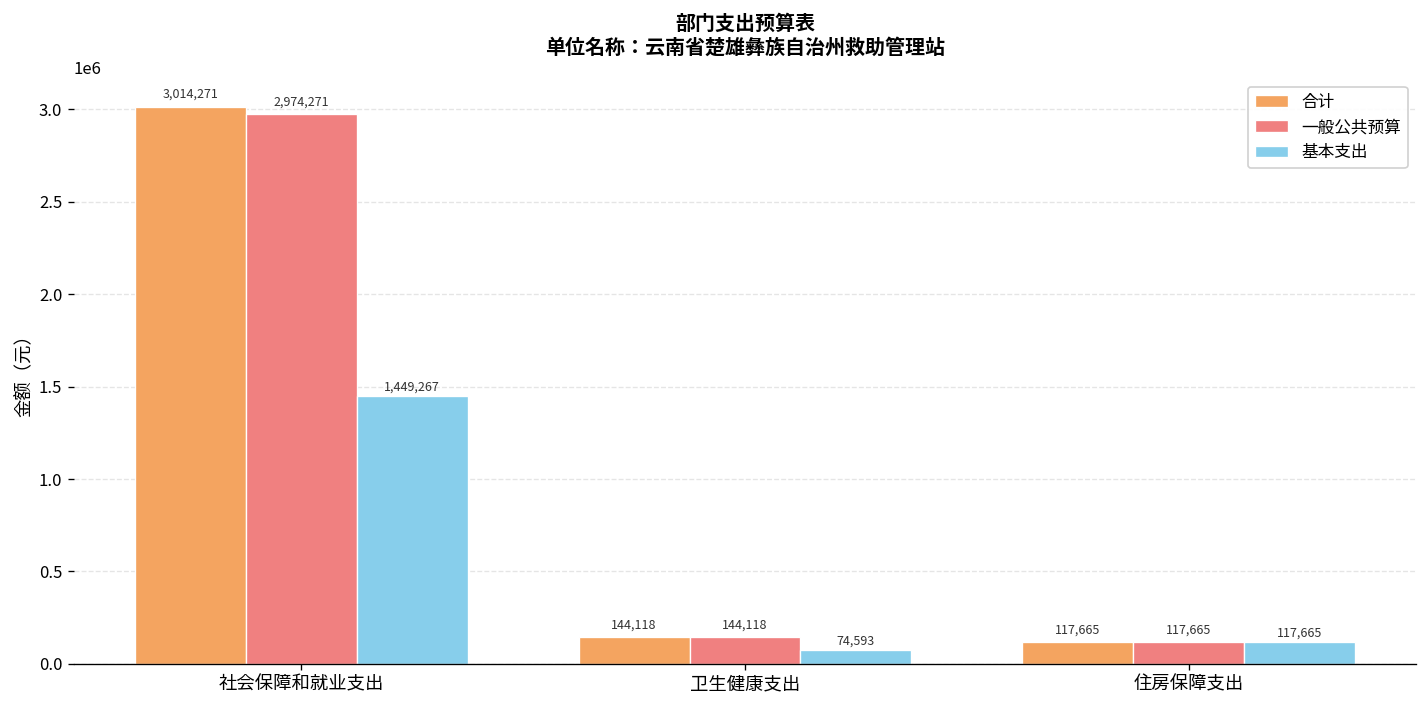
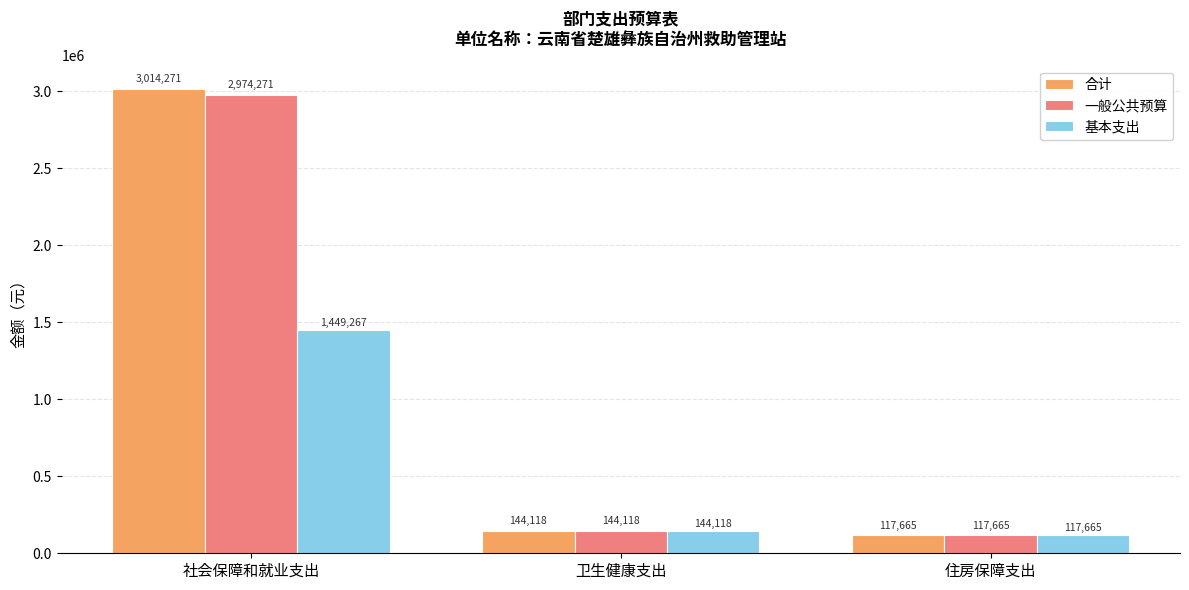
  {
    "基本支出": {
      "社会保障和就业支出": "1,449,267",
-     "卫生健康支出": "74,593",
+     "卫生健康支出": "144,118",
      "住房保障支出": "117,665"
    }
  }
